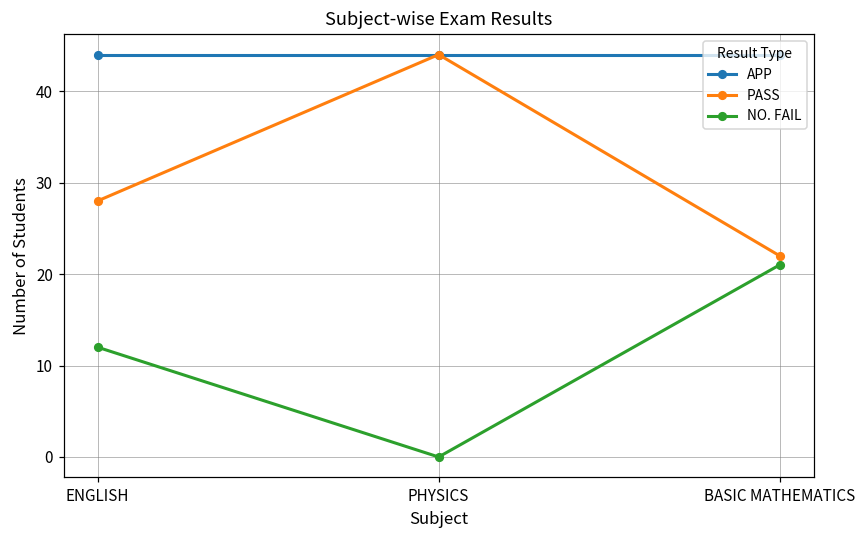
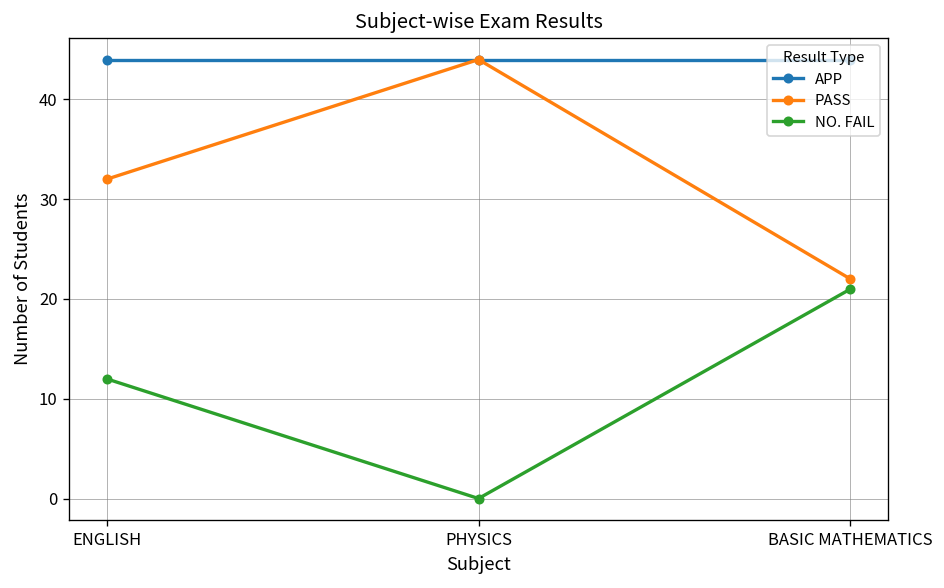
  {
    "APP": {
      "ENGLISH": 44
    },
    "PASS": {
-     "ENGLISH": 28,
+     "ENGLISH": 32,
      "BASIC MATHEMATICS": 22
    },
    "NO. FAIL": {
      "ENGLISH": 12,
      "PHYSICS": 0,
      "BASIC MATHEMATICS": 21
    }
  }
